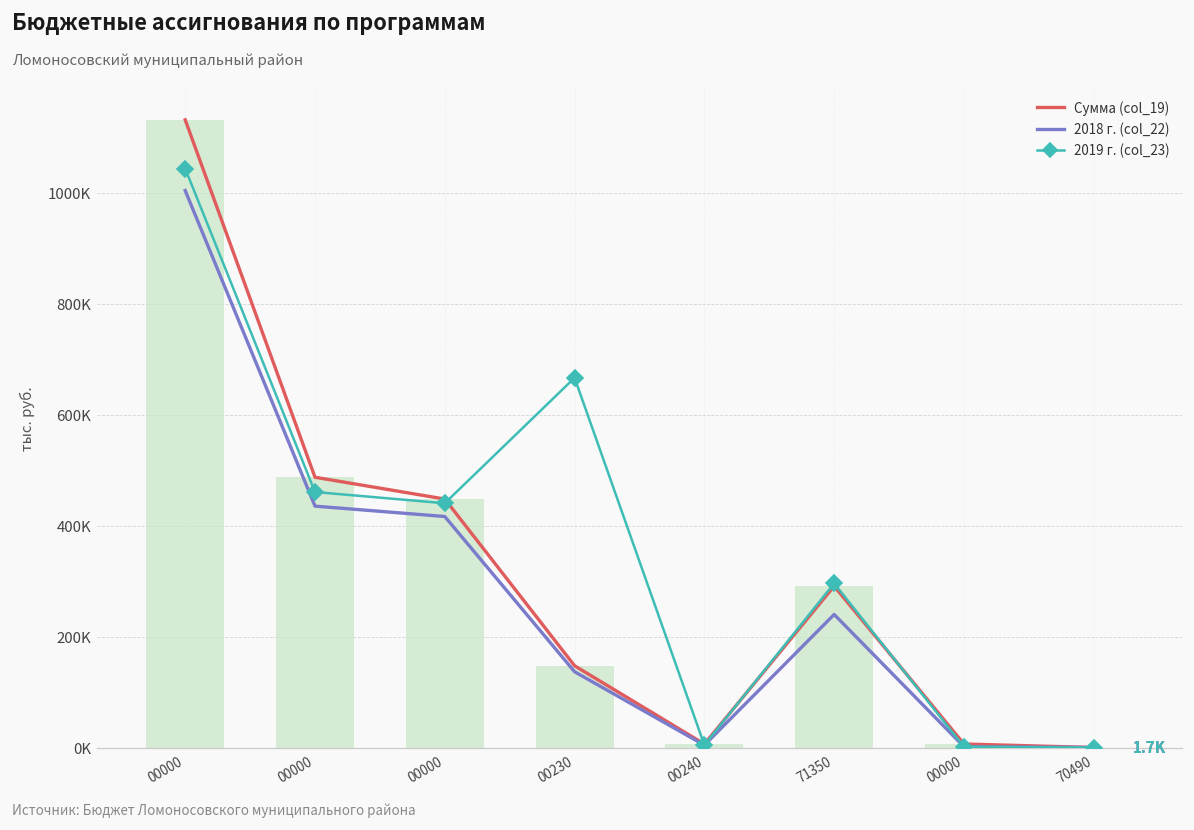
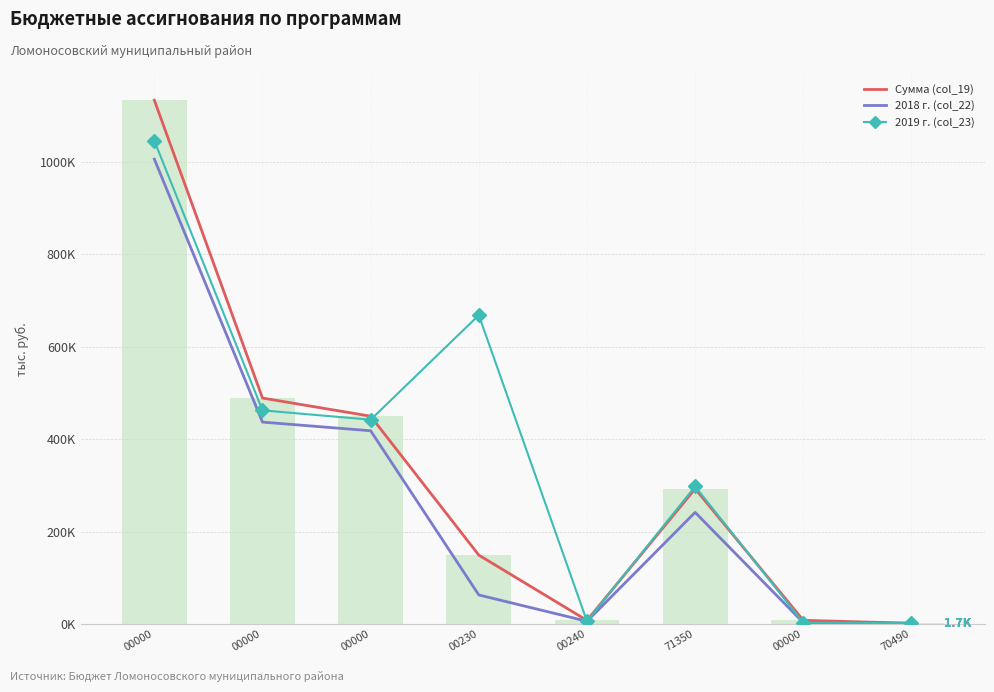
  {
    "2018 г. (col_22)": {
-     "00230": 140000,
+     "00230": 60000,
      "71350": 240000
    },
    "2019 г. (col_23)": {
      "00230": 670000
    }
  }
